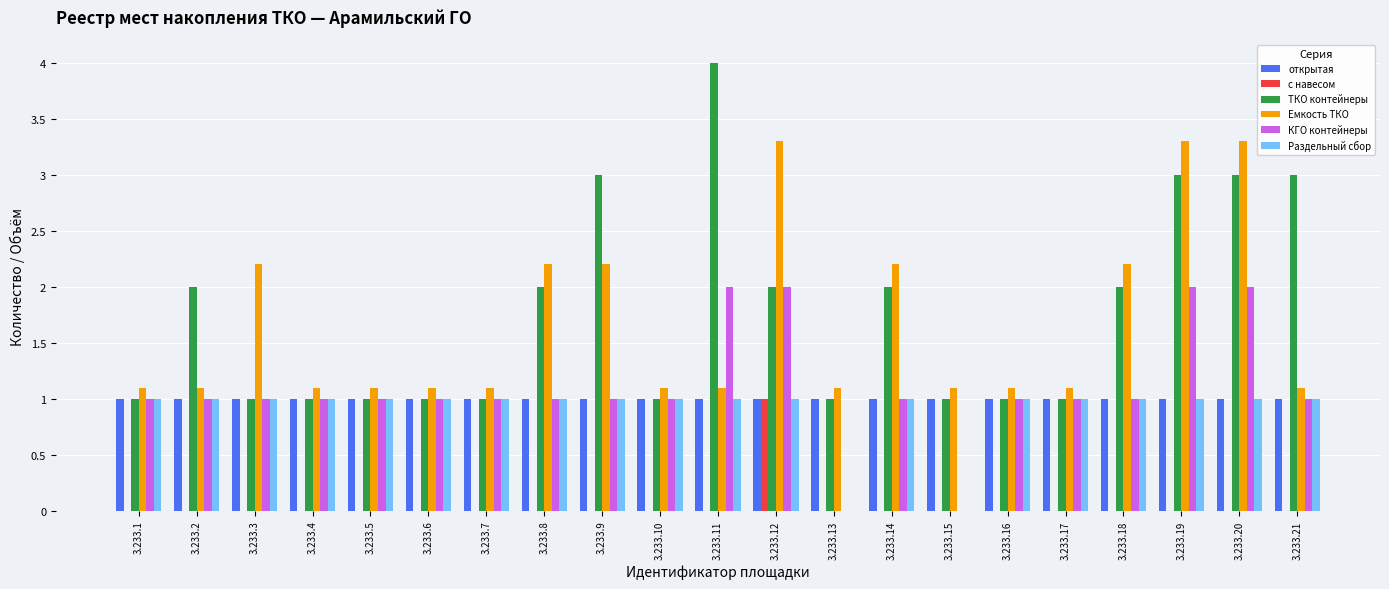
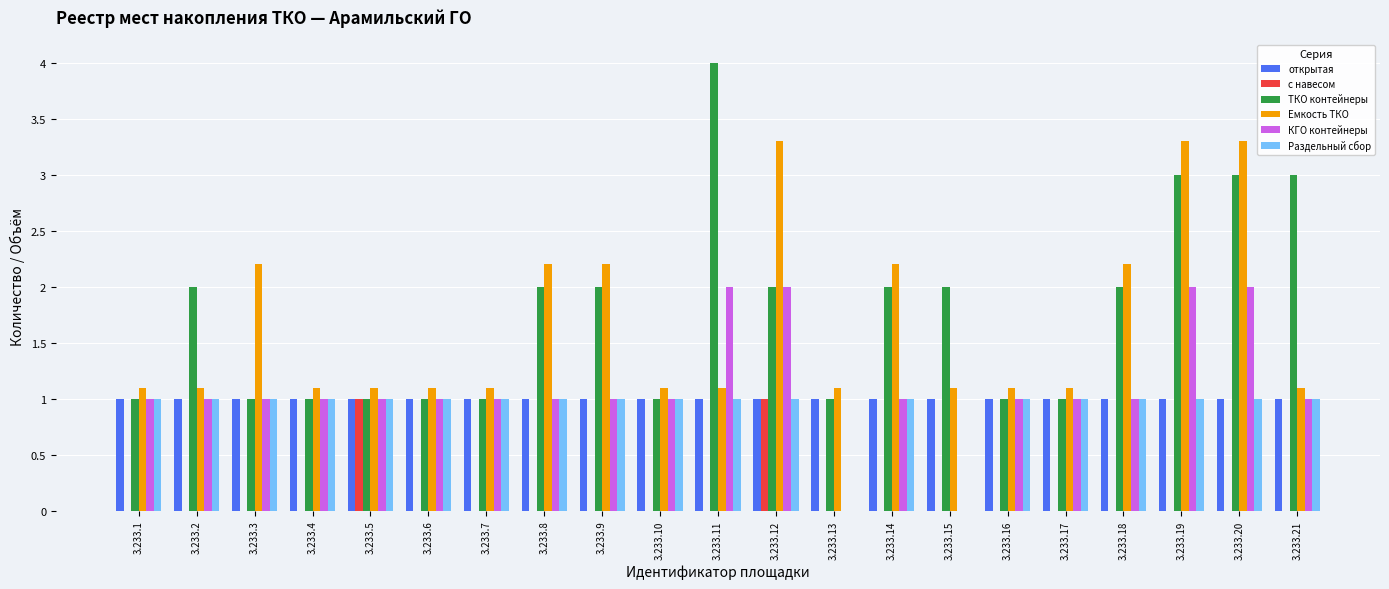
  {
    "открытая": {
      "3.233.1": 1,
      "3.233.2": 1,
      "3.233.3": 1,
      "3.233.4": 1,
      "3.233.5": 1,
      "3.233.6": 1,
      "3.233.7": 1,
      "3.233.8": 1,
      "3.233.9": 1,
      "3.233.10": 1,
      "3.233.11": 1,
      "3.233.12": 1,
      "3.233.13": 1,
      "3.233.14": 1,
      "3.233.15": 1,
      "3.233.16": 1,
      "3.233.17": 1,
      "3.233.18": 1,
      "3.233.19": 1,
      "3.233.20": 1,
      "3.233.21": 1
    },
    "с навесом": {
      "3.233.1": 0,
      "3.233.2": 0,
      "3.233.3": 0,
      "3.233.4": 0,
-     "3.233.5": 0,
+     "3.233.5": 1,
      "3.233.6": 0,
      "3.233.7": 0,
      "3.233.8": 0,
      "3.233.9": 0,
      "3.233.10": 0,
      "3.233.11": 0,
      "3.233.12": 1,
      "3.233.13": 0,
      "3.233.14": 0,
      "3.233.15": 0,
      "3.233.16": 0,
      "3.233.17": 0,
      "3.233.18": 0,
      "3.233.19": 0,
      "3.233.20": 0,
      "3.233.21": 0
    },
    "ТКО контейнеры": {
      "3.233.1": 1,
      "3.233.2": 2,
      "3.233.3": 1,
      "3.233.4": 1,
      "3.233.5": 1,
      "3.233.6": 1,
      "3.233.7": 1,
      "3.233.8": 2,
-     "3.233.9": 3,
+     "3.233.9": 2,
      "3.233.10": 1,
      "3.233.11": 4,
      "3.233.12": 2,
      "3.233.13": 1,
      "3.233.14": 2,
-     "3.233.15": 1,
+     "3.233.15": 2,
      "3.233.16": 1,
      "3.233.17": 1,
      "3.233.18": 2,
      "3.233.19": 3,
      "3.233.20": 3,
      "3.233.21": 3
    },
    "Емкость ТКО": {
      "3.233.1": 1.10,
      "3.233.2": 1.10,
      "3.233.3": 2.20,
      "3.233.4": 1.10,
      "3.233.5": 1.10,
      "3.233.6": 1.10,
      "3.233.7": 1.10,
      "3.233.8": 2.20,
      "3.233.9": 2.20,
      "3.233.10": 1.10,
      "3.233.11": 1.10,
      "3.233.12": 3.30,
      "3.233.13": 1.10,
      "3.233.14": 2.20,
      "3.233.15": 1.10,
      "3.233.16": 1.10,
      "3.233.17": 1.10,
      "3.233.18": 2.20,
      "3.233.19": 3.30,
      "3.233.20": 3.30,
      "3.233.21": 1.10
    },
    "КГО контейнеры": {
      "3.233.1": 1,
      "3.233.2": 1,
      "3.233.3": 1,
      "3.233.4": 1,
      "3.233.5": 1,
      "3.233.6": 1,
      "3.233.7": 1,
      "3.233.8": 1,
      "3.233.9": 1,
      "3.233.10": 1,
      "3.233.11": 2,
      "3.233.12": 2,
      "3.233.13": 0,
      "3.233.14": 1,
      "3.233.15": 0,
      "3.233.16": 1,
      "3.233.17": 1,
      "3.233.18": 1,
      "3.233.19": 2,
      "3.233.20": 2,
      "3.233.21": 1
    },
    "Раздельный сбор": {
      "3.233.1": 1,
      "3.233.2": 1,
      "3.233.3": 1,
      "3.233.4": 1,
      "3.233.5": 1,
      "3.233.6": 1,
      "3.233.7": 1,
      "3.233.8": 1,
      "3.233.9": 1,
      "3.233.10": 1,
      "3.233.11": 1,
      "3.233.12": 1,
      "3.233.13": 0,
      "3.233.14": 1,
      "3.233.15": 0,
      "3.233.16": 1,
      "3.233.17": 1,
      "3.233.18": 1,
      "3.233.19": 1,
      "3.233.20": 1,
      "3.233.21": 1
    }
  }
